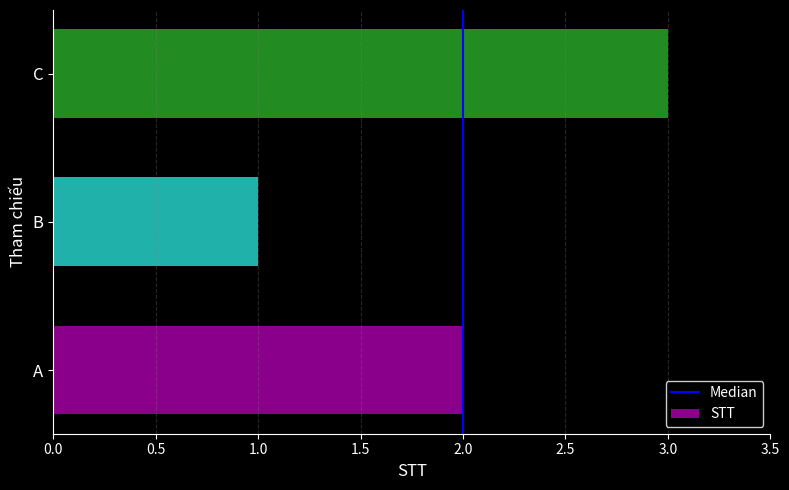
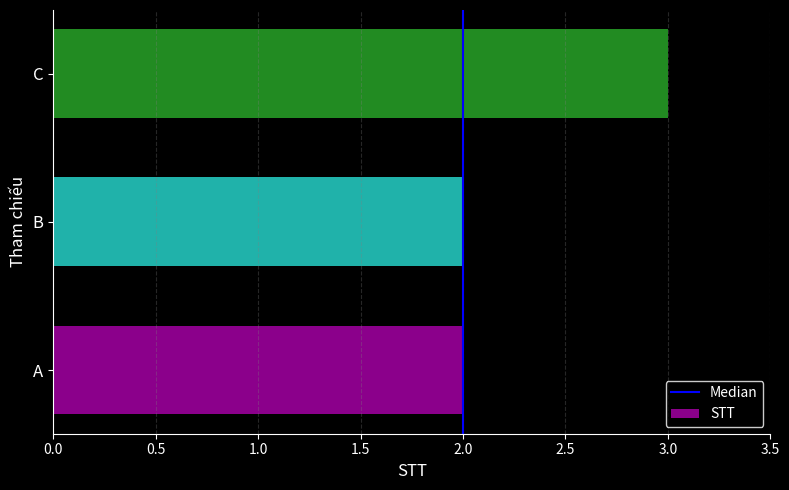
  {
    "C": 3,
-   "B": 1,
+   "B": 2,
    "A": 2
  }
